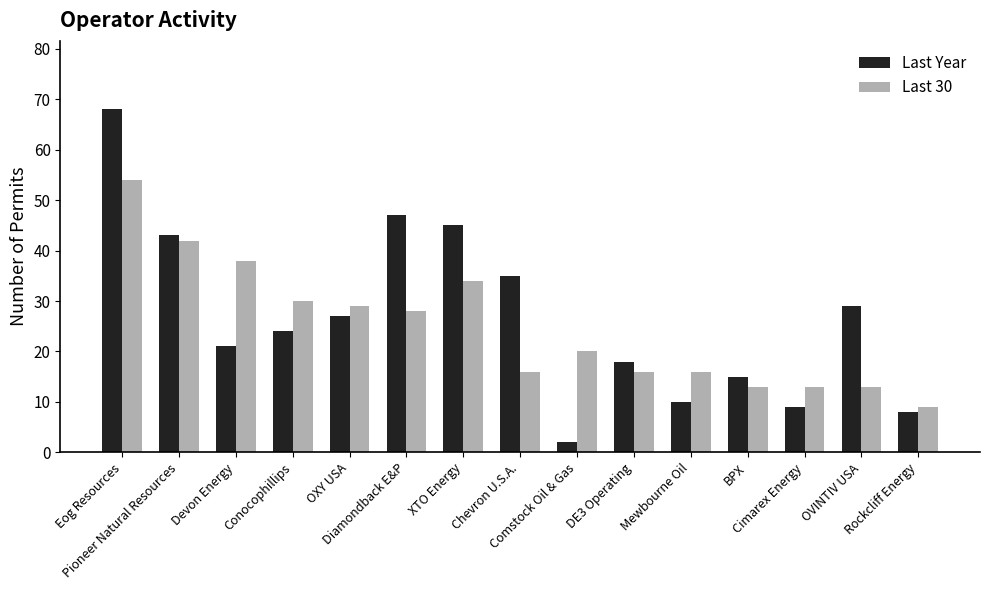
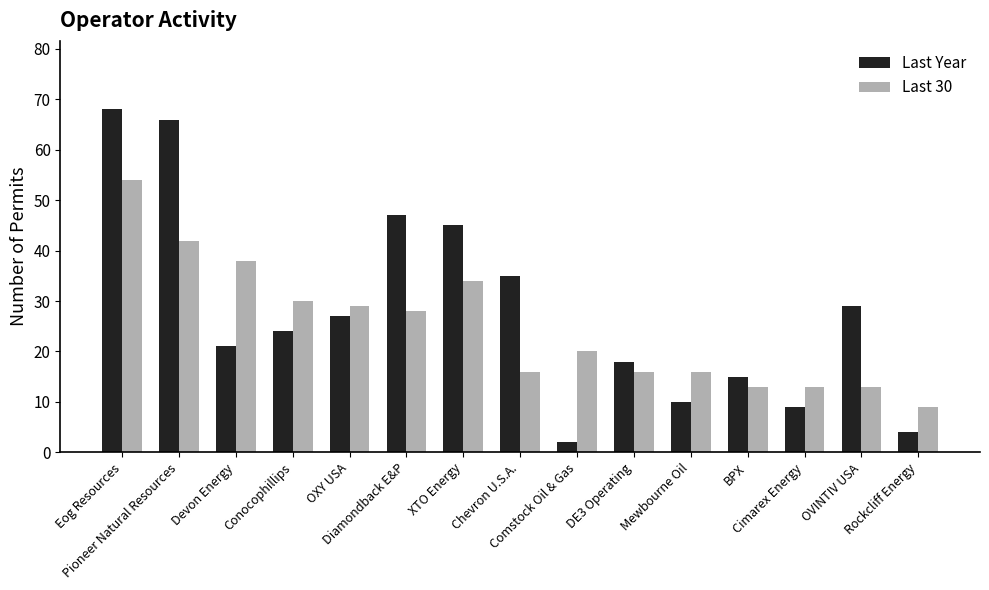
  {
    "Last Year": {
      "Eog Resources": 68,
-     "Pioneer Natural Resources": 43,
+     "Pioneer Natural Resources": 66,
      "Devon Energy": 21,
      "Conocophillips": 24,
      "OXY USA": 27,
      "Diamondback E&P": 47,
      "XTO Energy": 45,
      "Chevron U.S.A.": 35,
      "Comstock Oil & Gas": 2,
      "DE3 Operating": 18,
      "Mewbourne Oil": 10,
      "BPX": 15,
      "Cimarex Energy": 9,
      "OVINTIV USA": 29,
-     "Rockcliff Energy": 8
+     "Rockcliff Energy": 4
    },
    "Last 30": {
      "Eog Resources": 54,
      "Pioneer Natural Resources": 42,
      "Devon Energy": 38,
      "Conocophillips": 30,
      "OXY USA": 29,
      "Diamondback E&P": 28,
      "XTO Energy": 34,
      "Chevron U.S.A.": 16,
      "Comstock Oil & Gas": 20,
      "DE3 Operating": 16,
      "Mewbourne Oil": 16,
      "BPX": 13,
      "Cimarex Energy": 13,
      "OVINTIV USA": 13,
      "Rockcliff Energy": 9
    }
  }
